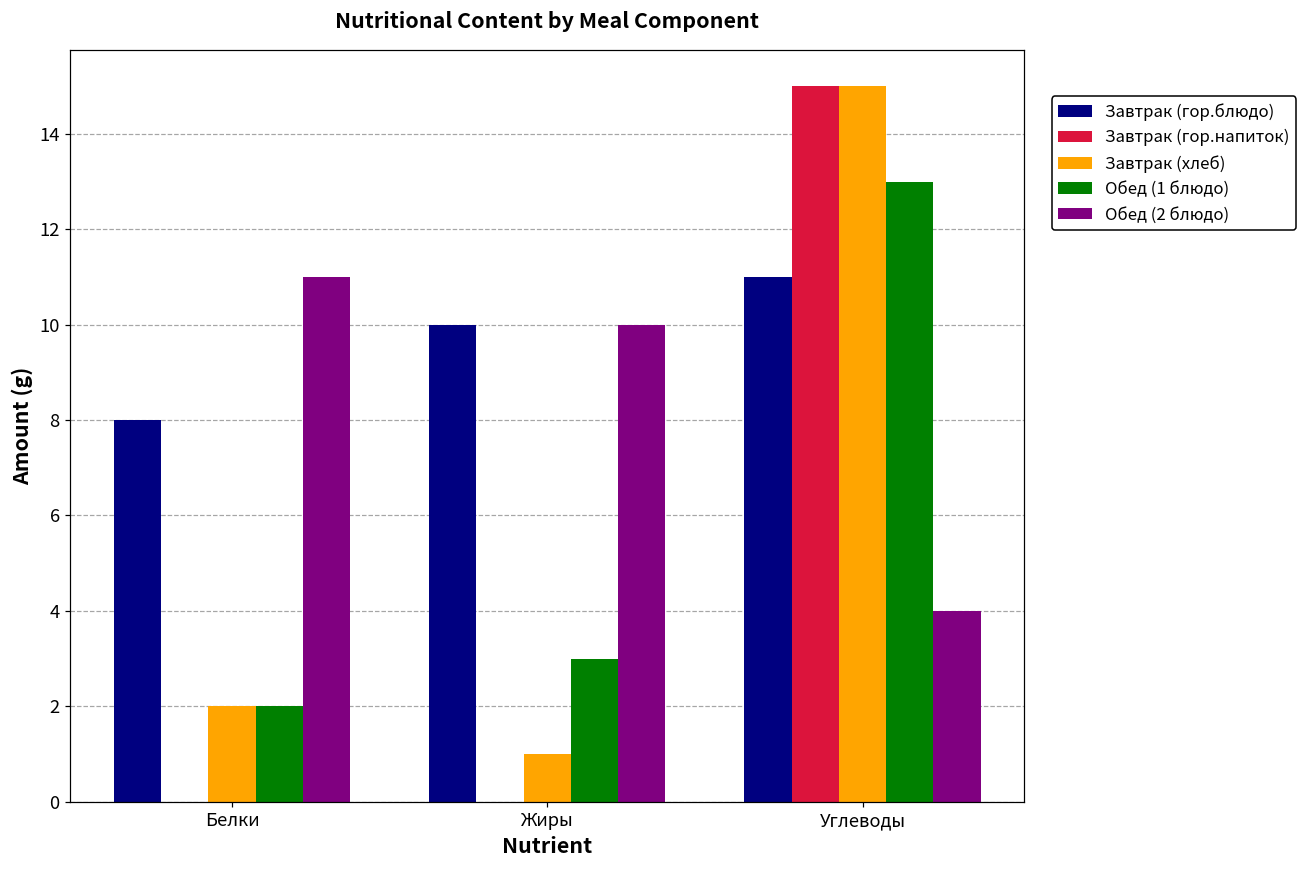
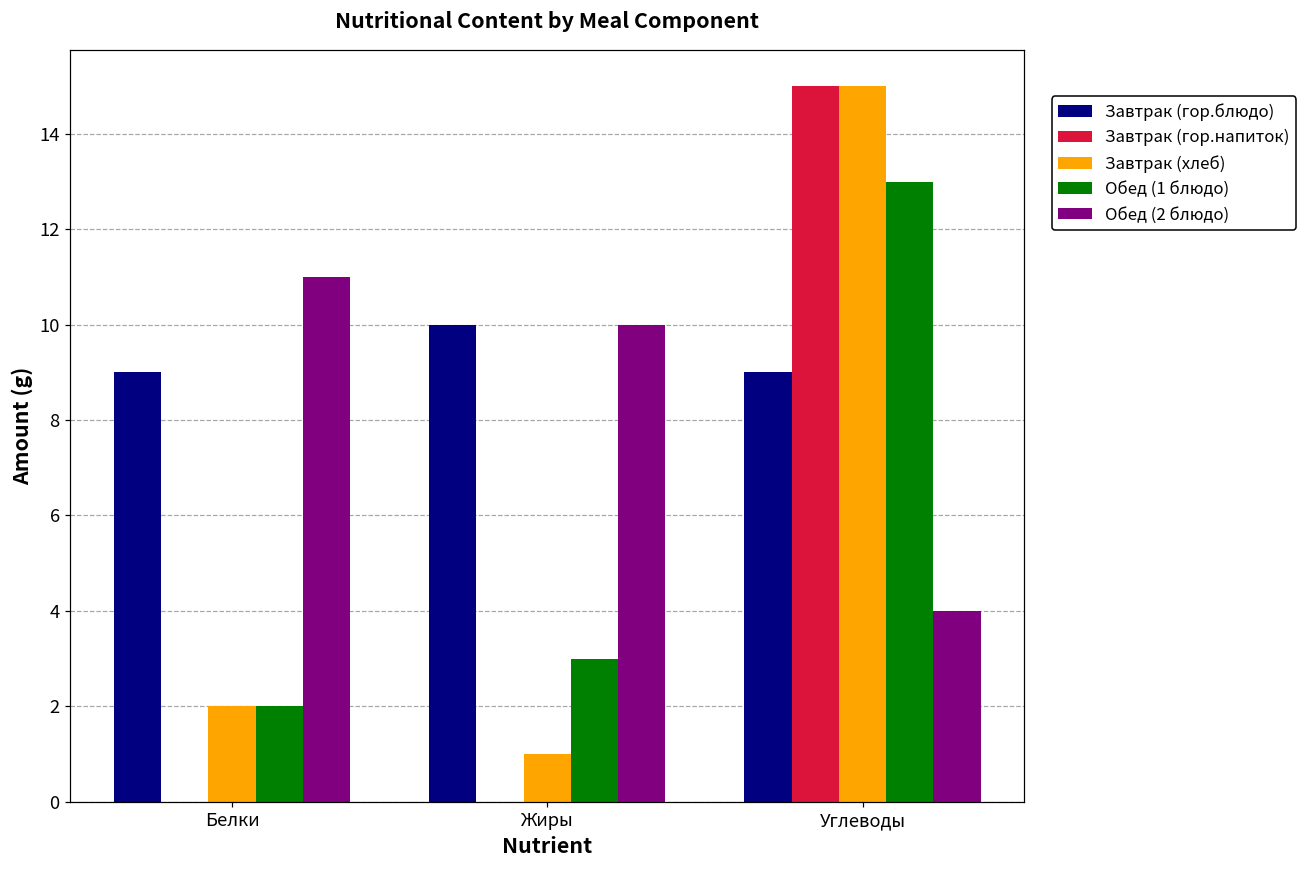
  {
    "Завтрак (гор.блюдо)": {
-     "Белки": 8,
+     "Белки": 9,
      "Жиры": 10,
-     "Углеводы": 11
+     "Углеводы": 9
    },
    "Завтрак (гор.напиток)": {
      "Белки": 0,
      "Жиры": 0,
      "Углеводы": 15
    },
    "Завтрак (хлеб)": {
      "Белки": 2,
      "Жиры": 1,
      "Углеводы": 15
    },
    "Обед (1 блюдо)": {
      "Белки": 2,
      "Жиры": 3,
      "Углеводы": 13
    },
    "Обед (2 блюдо)": {
      "Белки": 11,
      "Жиры": 10,
      "Углеводы": 4
    }
  }
